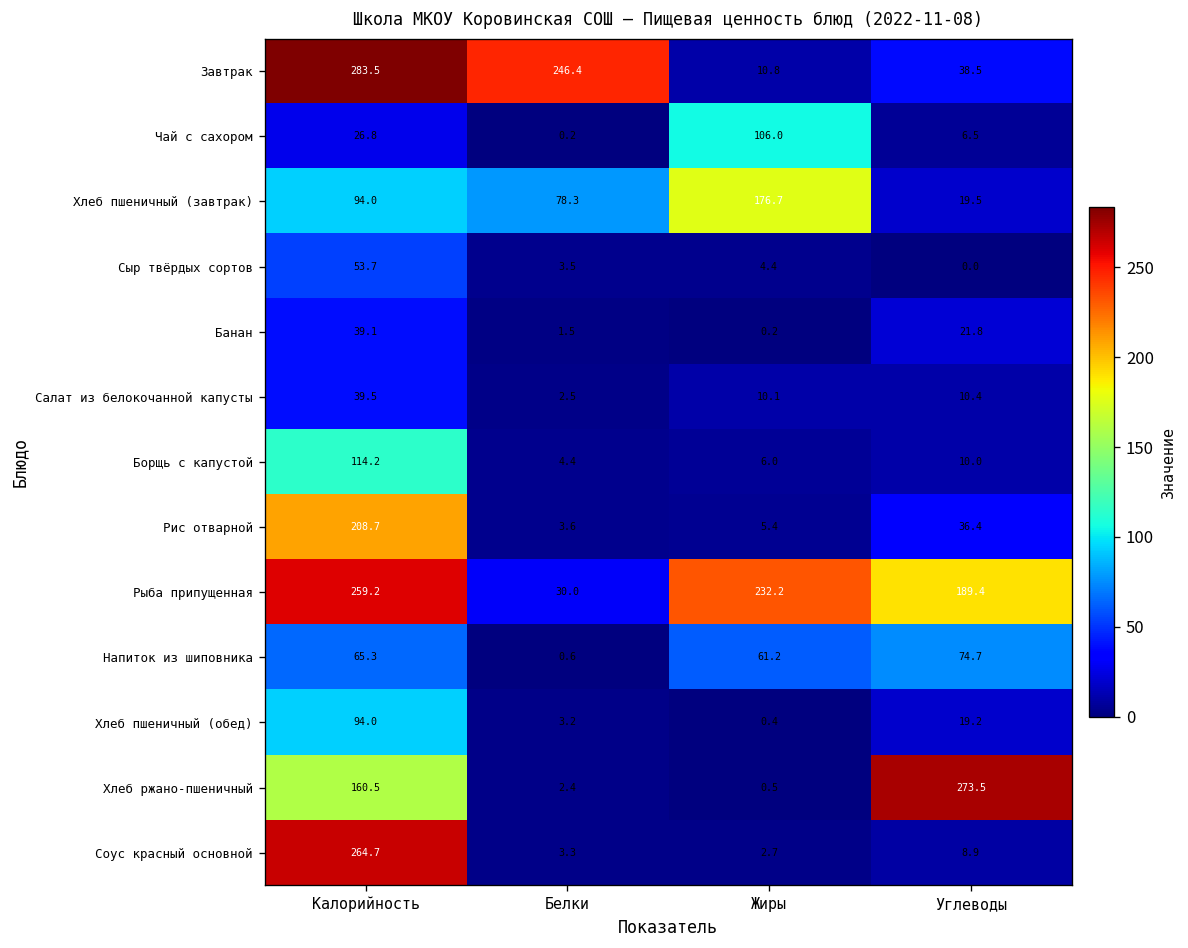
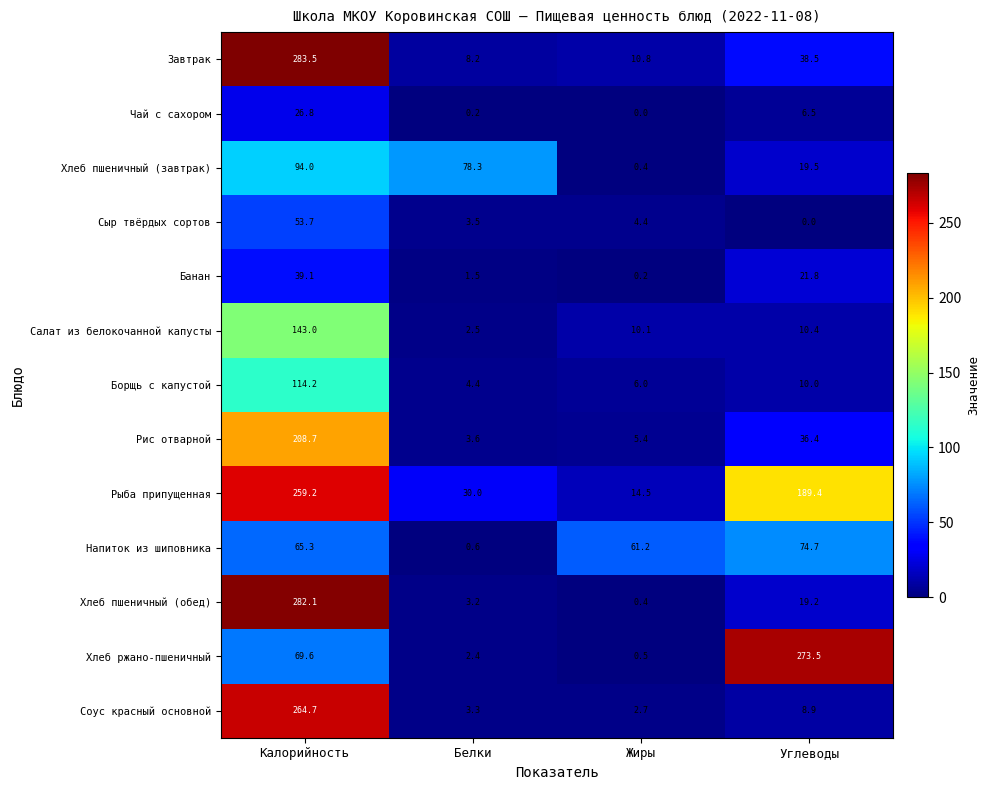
  {
    "Завтрак": {
      "Калорийность": 283.5,
-     "Белки": 246.4,
+     "Белки": 8.2,
      "Жиры": 10.8,
      "Углеводы": 38.5
    },
    "Чай с сахором": {
      "Калорийность": 26.8,
      "Белки": 0.2,
-     "Жиры": 106.0,
+     "Жиры": 0.0,
      "Углеводы": 6.5
    },
    "Хлеб пшеничный (завтрак)": {
      "Калорийность": 94.0,
      "Белки": 78.3,
-     "Жиры": 176.7,
+     "Жиры": 0.4,
      "Углеводы": 19.5
    },
    "Сыр твёрдых сортов": {
      "Калорийность": 53.7,
      "Белки": 3.5,
      "Жиры": 4.4,
      "Углеводы": 0.0
    },
    "Банан": {
      "Калорийность": 39.1,
      "Белки": 1.5,
      "Жиры": 0.2,
      "Углеводы": 21.8
    },
    "Салат из белокочанной капусты": {
-     "Калорийность": 39.5,
+     "Калорийность": 143.0,
      "Белки": 2.5,
      "Жиры": 10.1,
      "Углеводы": 10.4
    },
    "Борщь с капустой": {
      "Калорийность": 114.2,
      "Белки": 4.4,
      "Жиры": 6.0,
      "Углеводы": 10.0
    },
    "Рис отварной": {
      "Калорийность": 208.7,
      "Белки": 3.6,
      "Жиры": 5.4,
      "Углеводы": 36.4
    },
    "Рыба припущенная": {
      "Калорийность": 259.2,
      "Белки": 30.0,
-     "Жиры": 232.2,
+     "Жиры": 14.5,
      "Углеводы": 189.4
    },
    "Напиток из шиповника": {
      "Калорийность": 65.3,
      "Белки": 0.6,
      "Жиры": 61.2,
      "Углеводы": 74.7
    },
    "Хлеб пшеничный (обед)": {
-     "Калорийность": 94.0,
+     "Калорийность": 282.1,
      "Белки": 3.2,
      "Жиры": 0.4,
      "Углеводы": 19.2
    },
    "Хлеб ржано-пшеничный": {
-     "Калорийность": 160.5,
+     "Калорийность": 69.6,
      "Белки": 2.4,
      "Жиры": 0.5,
      "Углеводы": 273.5
    },
    "Соус красный основной": {
      "Калорийность": 264.7,
      "Белки": 3.3,
      "Жиры": 2.7,
      "Углеводы": 8.9
    }
  }
